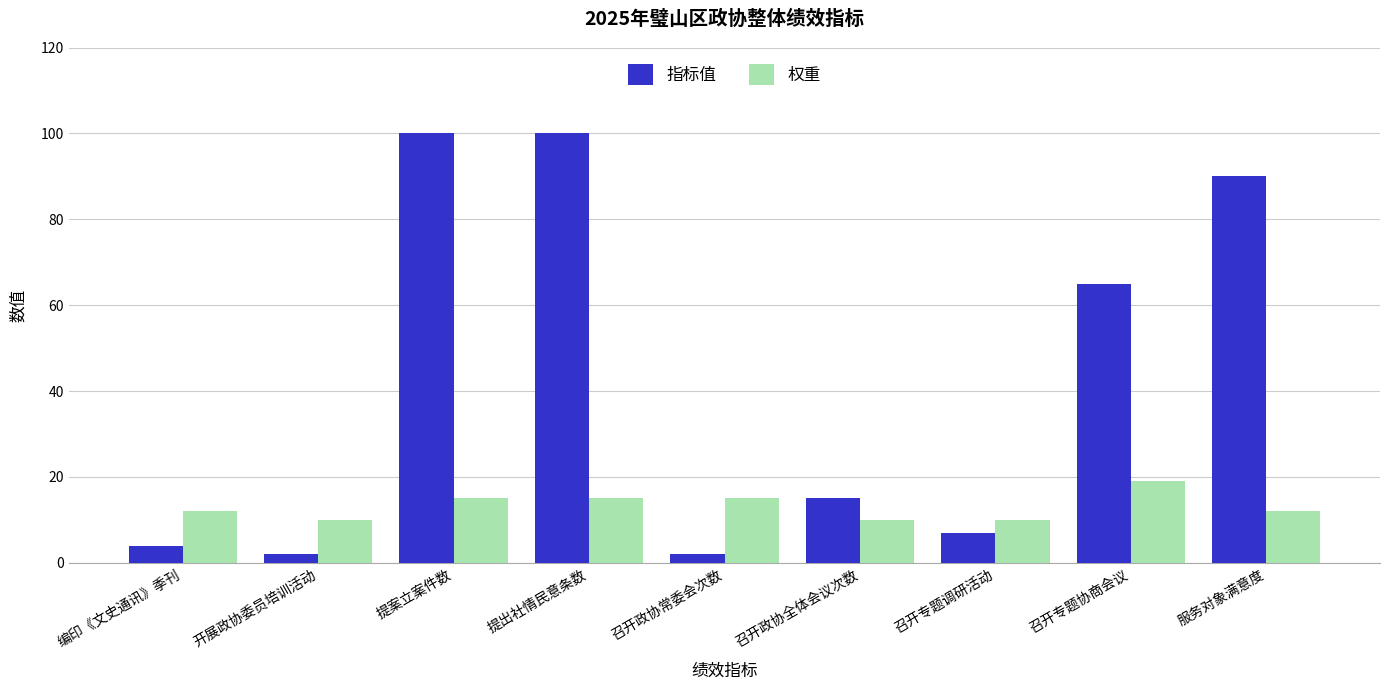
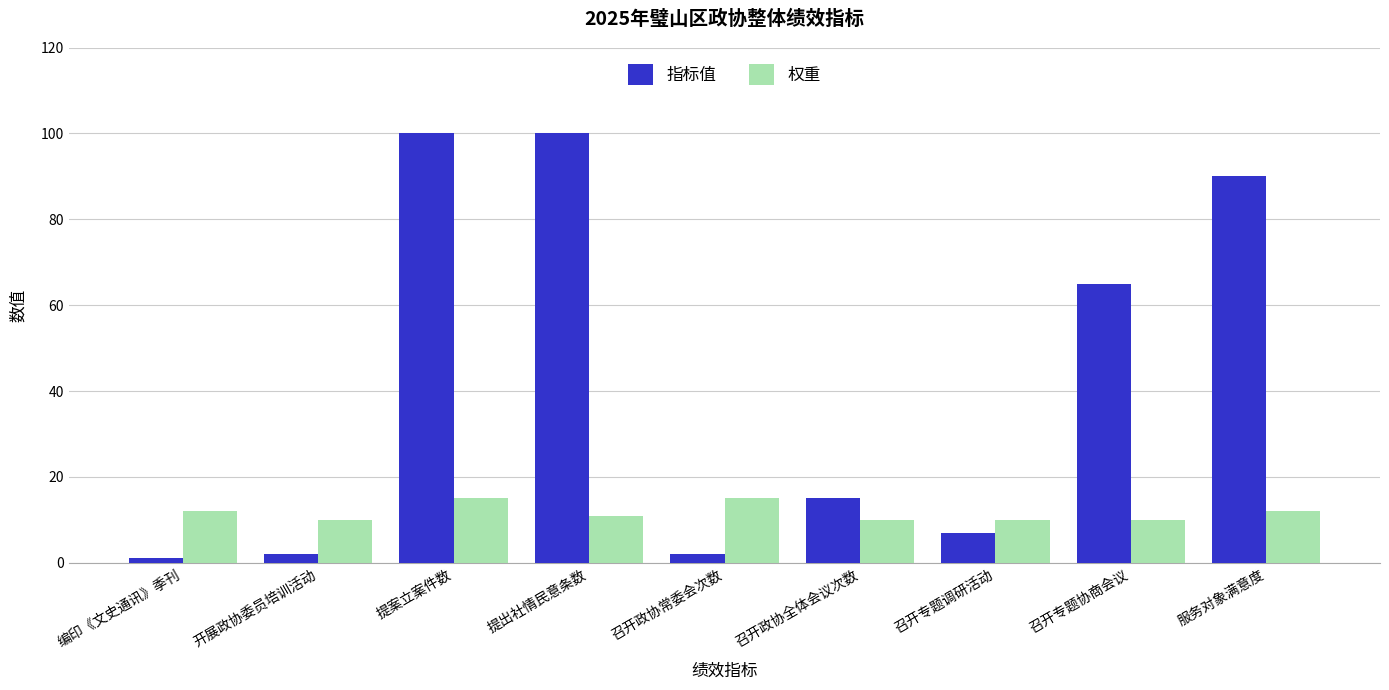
  {
    "指标值": {
-     "编印《文史通讯》季刊": 4,
+     "编印《文史通讯》季刊": 1,
      "开展政协委员培训活动": 2,
      "提案立案件数": 100,
      "提出社情民意条数": 100,
      "召开政协常委会次数": 2,
      "召开政协全体会议次数": 15,
      "召开专题调研活动": 7,
      "召开专题协商会议": 65,
      "服务对象满意度": 90
    },
    "权重": {
      "编印《文史通讯》季刊": 12,
      "开展政协委员培训活动": 10,
      "提案立案件数": 15,
-     "提出社情民意条数": 15,
+     "提出社情民意条数": 11,
      "召开政协常委会次数": 15,
      "召开政协全体会议次数": 10,
      "召开专题调研活动": 10,
-     "召开专题协商会议": 19,
+     "召开专题协商会议": 10,
      "服务对象满意度": 12
    }
  }
